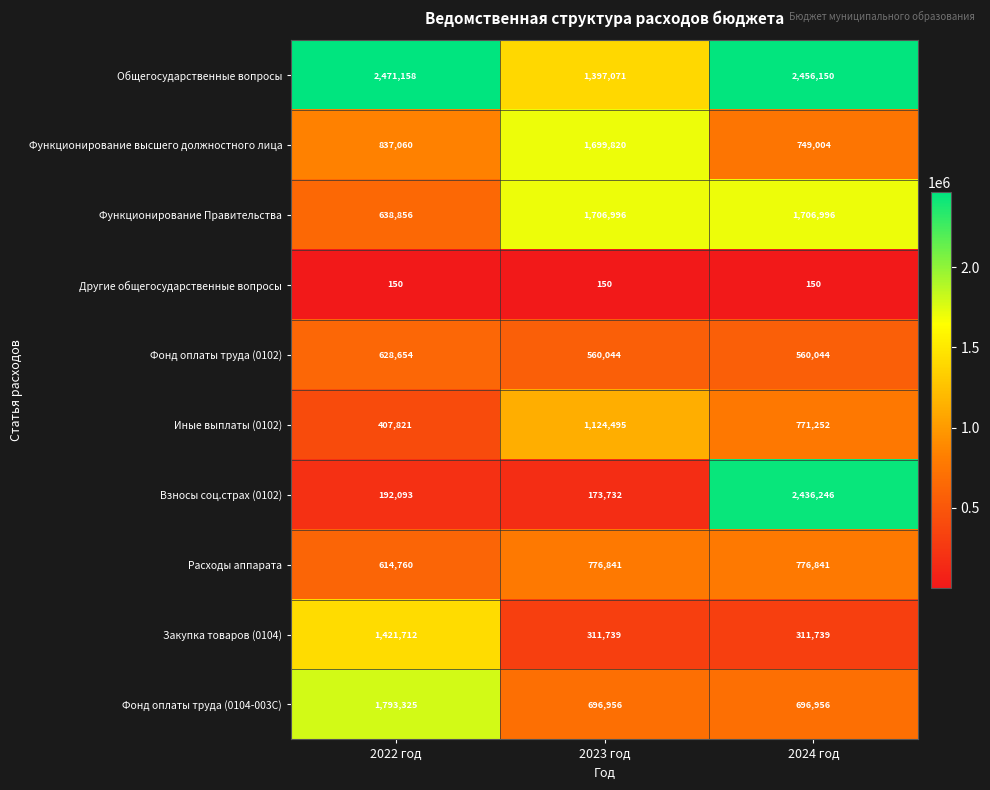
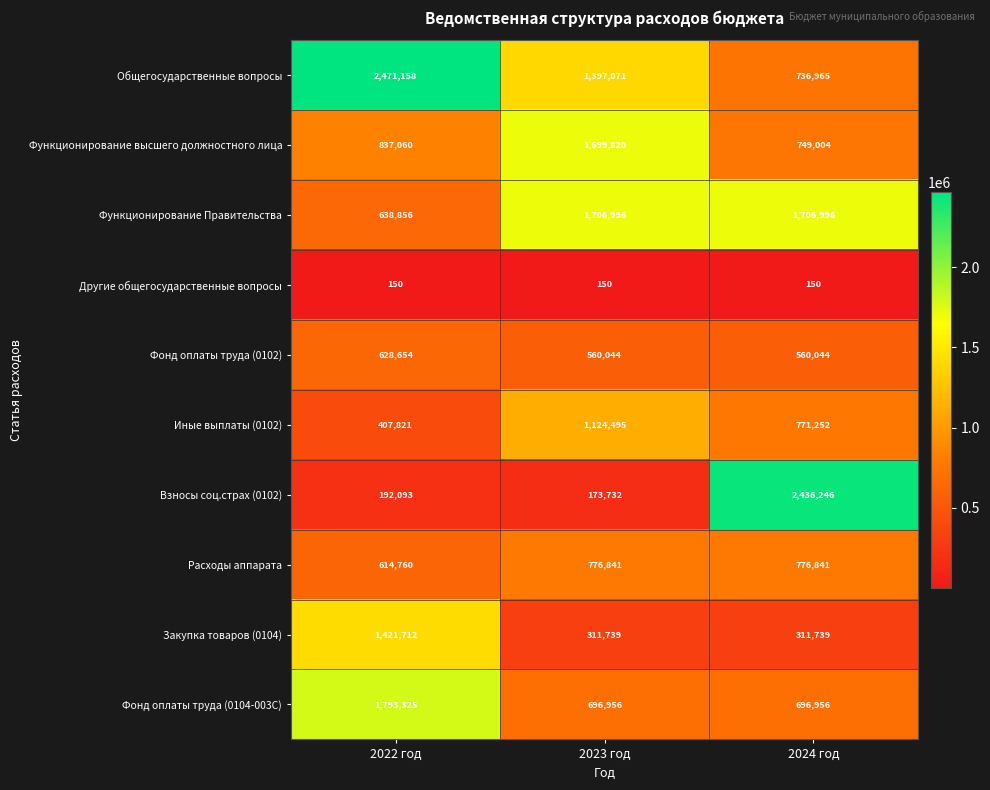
  {
    "Общегосударственные вопросы": {
      "2022 год": "2,471,158",
      "2023 год": "1,397,071",
-     "2024 год": "2,456,150"
+     "2024 год": "736,965"
    },
    "Функционирование высшего должностного лица": {
      "2022 год": "837,060",
      "2023 год": "1,699,820",
      "2024 год": "749,004"
    },
    "Функционирование Правительства": {
      "2022 год": "638,856",
      "2023 год": "1,706,996",
      "2024 год": "1,706,996"
    },
    "Другие общегосударственные вопросы": {
      "2022 год": "150",
      "2023 год": "150",
      "2024 год": "150"
    },
    "Фонд оплаты труда (0102)": {
      "2022 год": "628,654",
      "2023 год": "560,044",
      "2024 год": "560,044"
    },
    "Иные выплаты (0102)": {
      "2022 год": "407,821",
      "2023 год": "1,124,495",
      "2024 год": "771,252"
    },
    "Взносы соц.страх (0102)": {
      "2022 год": "192,093",
      "2023 год": "173,732",
      "2024 год": "2,436,246"
    },
    "Расходы аппарата": {
      "2022 год": "614,760",
      "2023 год": "776,841",
      "2024 год": "776,841"
    },
    "Закупка товаров (0104)": {
      "2022 год": "1,421,712",
      "2023 год": "311,739",
      "2024 год": "311,739"
    },
    "Фонд оплаты труда (0104-003С)": {
      "2022 год": "1,793,325",
      "2023 год": "696,956",
      "2024 год": "696,956"
    }
  }
